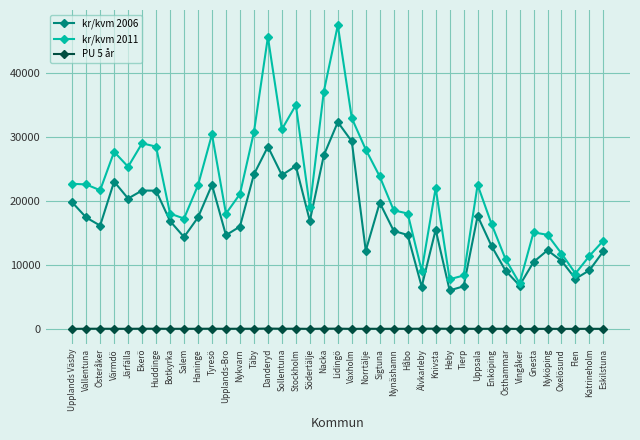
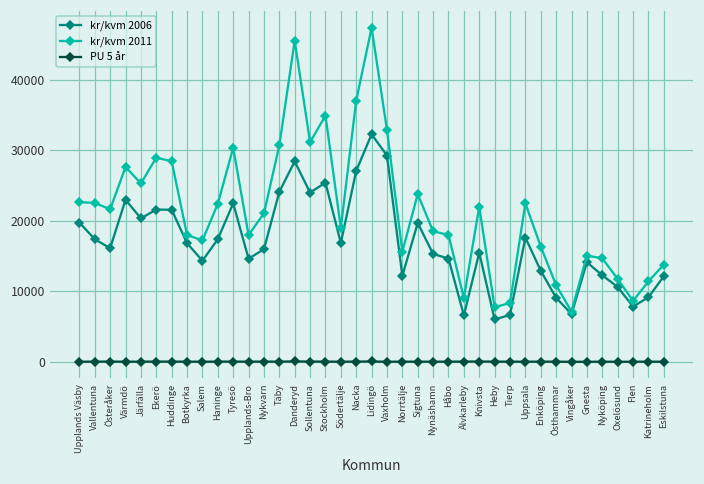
  {
    "kr/kvm 2006": {
      "Upplands Väsby": 20000,
      "Vallentuna": 17000,
      "Österåker": 16000,
      "Värmdö": 23000,
      "Järfälla": 20000,
      "Ekerö": 22000,
      "Huddinge": 22000,
      "Botkyrka": 17000,
      "Salem": 14000,
      "Haninge": 17000,
      "Tyresö": 22000,
      "Upplands-Bro": 15000,
      "Nykvarn": 16000,
      "Täby": 24000,
      "Danderyd": 28000,
      "Sollentuna": 24000,
      "Stockholm": 25000,
      "Södertälje": 17000,
      "Nacka": 27000,
      "Lidingö": 32000,
      "Vaxholm": 29000,
      "Norrtälje": 12000,
      "Sigtuna": 20000,
      "Nynäshamn": 15000,
      "Håbo": 15000,
      "Älvkarleby": 7000,
      "Knivsta": 15000,
      "Heby": 6000,
      "Tierp": 7000,
      "Uppsala": 18000,
      "Enköping": 13000,
      "Östhammar": 9000,
-     "Gnesta": 10000,
+     "Gnesta": 14000,
      "Nyköping": 12000,
      "Oxelösund": 11000,
      "Flen": 8000,
      "Katrineholm": 9000,
      "Eskilstuna": 12000
    },
    "kr/kvm 2011": {
      "Upplands Väsby": 23000,
      "Vallentuna": 23000,
      "Österåker": 22000,
      "Värmdö": 28000,
      "Järfälla": 25000,
      "Ekerö": 29000,
      "Huddinge": 28000,
      "Botkyrka": 18000,
      "Salem": 17000,
      "Haninge": 22000,
      "Tyresö": 30000,
      "Upplands-Bro": 18000,
      "Nykvarn": 21000,
      "Täby": 31000,
      "Danderyd": 46000,
      "Sollentuna": 31000,
      "Stockholm": 35000,
      "Södertälje": 19000,
      "Nacka": 37000,
      "Lidingö": 47000,
      "Vaxholm": 33000,
-     "Norrtälje": 28000,
+     "Norrtälje": 16000,
      "Sigtuna": 24000,
      "Nynäshamn": 19000,
      "Håbo": 18000,
      "Älvkarleby": 9000,
      "Knivsta": 22000,
      "Heby": 8000,
      "Tierp": 8000,
      "Uppsala": 22000,
      "Enköping": 16000,
      "Östhammar": 11000,
      "Gnesta": 15000,
      "Nyköping": 15000,
      "Oxelösund": 12000,
      "Flen": 9000,
      "Katrineholm": 11000,
      "Eskilstuna": 14000
    },
    "PU 5 år": {
      "Upplands Väsby": 0,
      "Vallentuna": 0,
      "Österåker": 0,
      "Värmdö": 0,
      "Järfälla": 0,
      "Ekerö": 0,
      "Huddinge": 0,
      "Botkyrka": 0,
      "Salem": 0,
      "Haninge": 0,
      "Tyresö": 0,
      "Upplands-Bro": 0,
      "Nykvarn": 0,
      "Täby": 0,
      "Danderyd": 0,
      "Sollentuna": 0,
      "Stockholm": 0,
      "Södertälje": 0,
      "Nacka": 0,
      "Lidingö": 0,
      "Vaxholm": 0,
      "Norrtälje": 0,
      "Sigtuna": 0,
      "Nynäshamn": 0,
      "Håbo": 0,
      "Älvkarleby": 0,
      "Knivsta": 0,
      "Heby": 0,
      "Tierp": 0,
      "Uppsala": 0,
      "Enköping": 0,
      "Östhammar": 0,
      "Vingåker": 0,
      "Gnesta": 0,
      "Nyköping": 0,
      "Oxelösund": 0,
      "Flen": 0,
      "Katrineholm": 0,
      "Eskilstuna": 0
    }
  }
